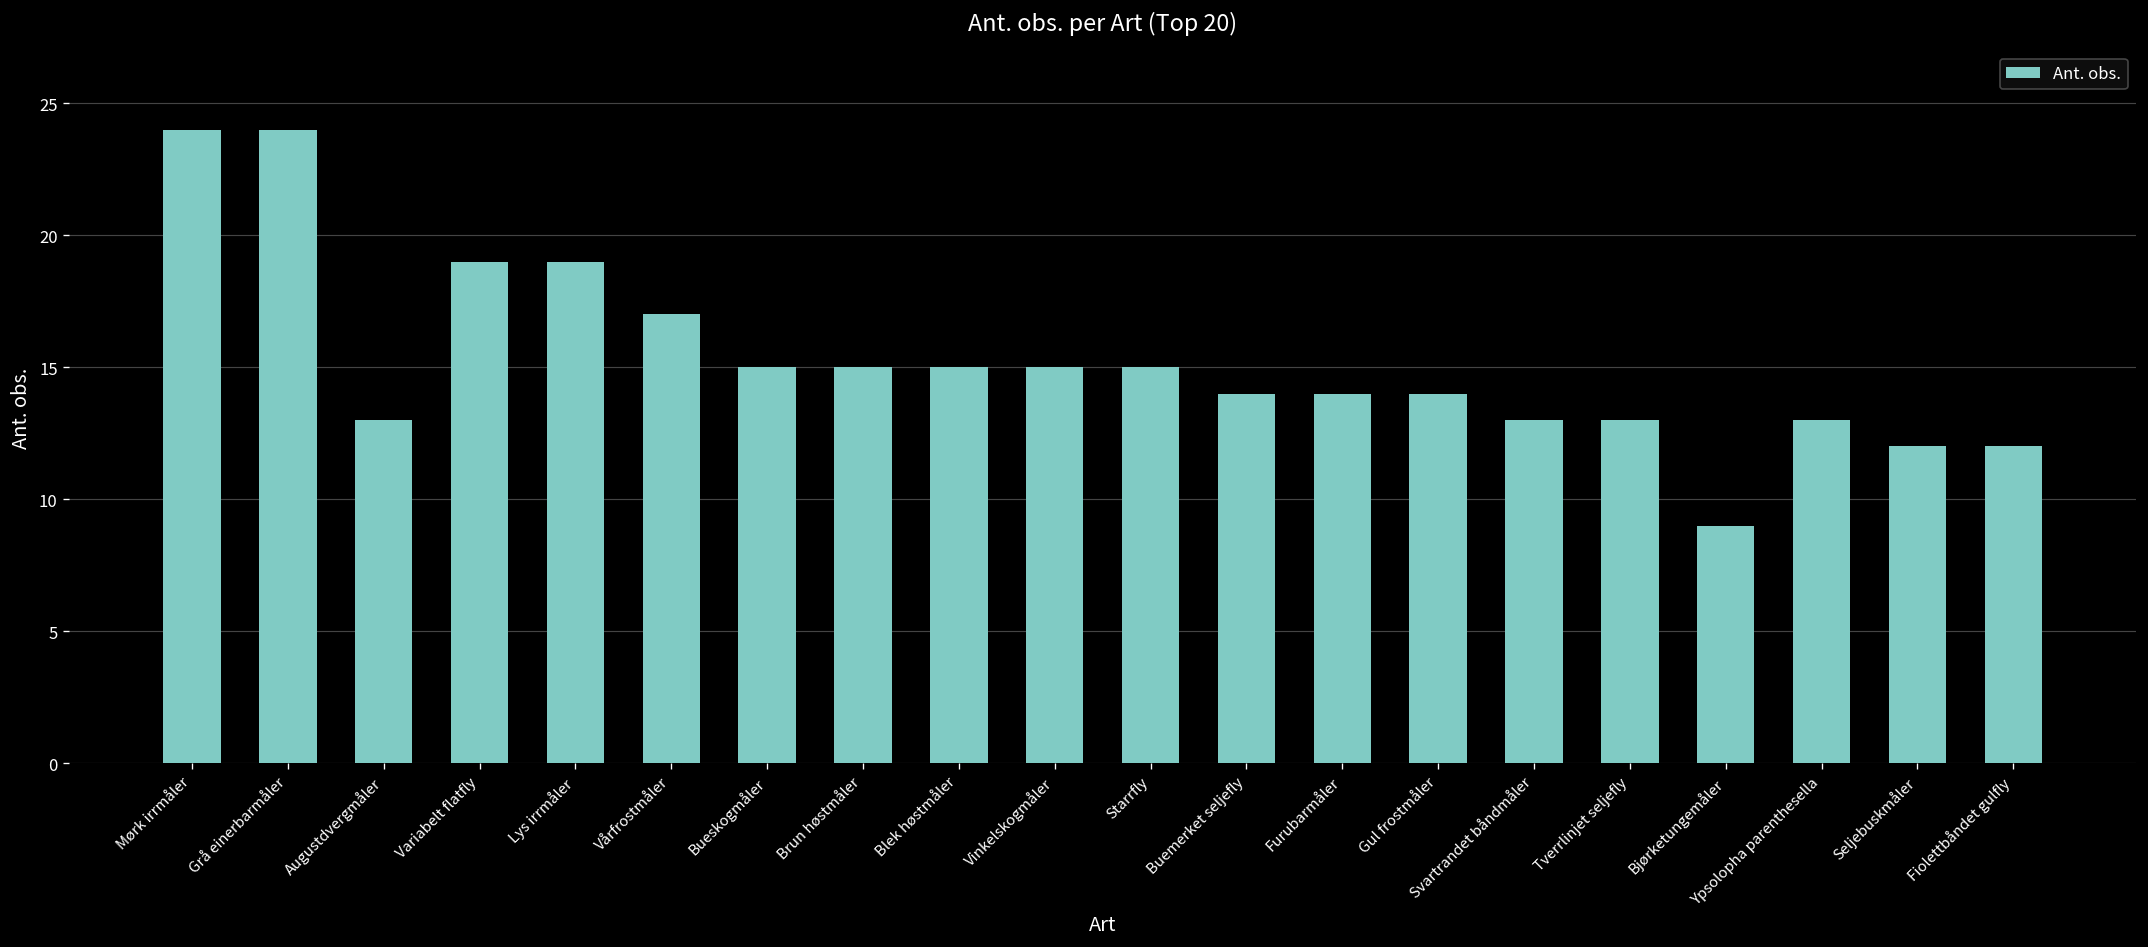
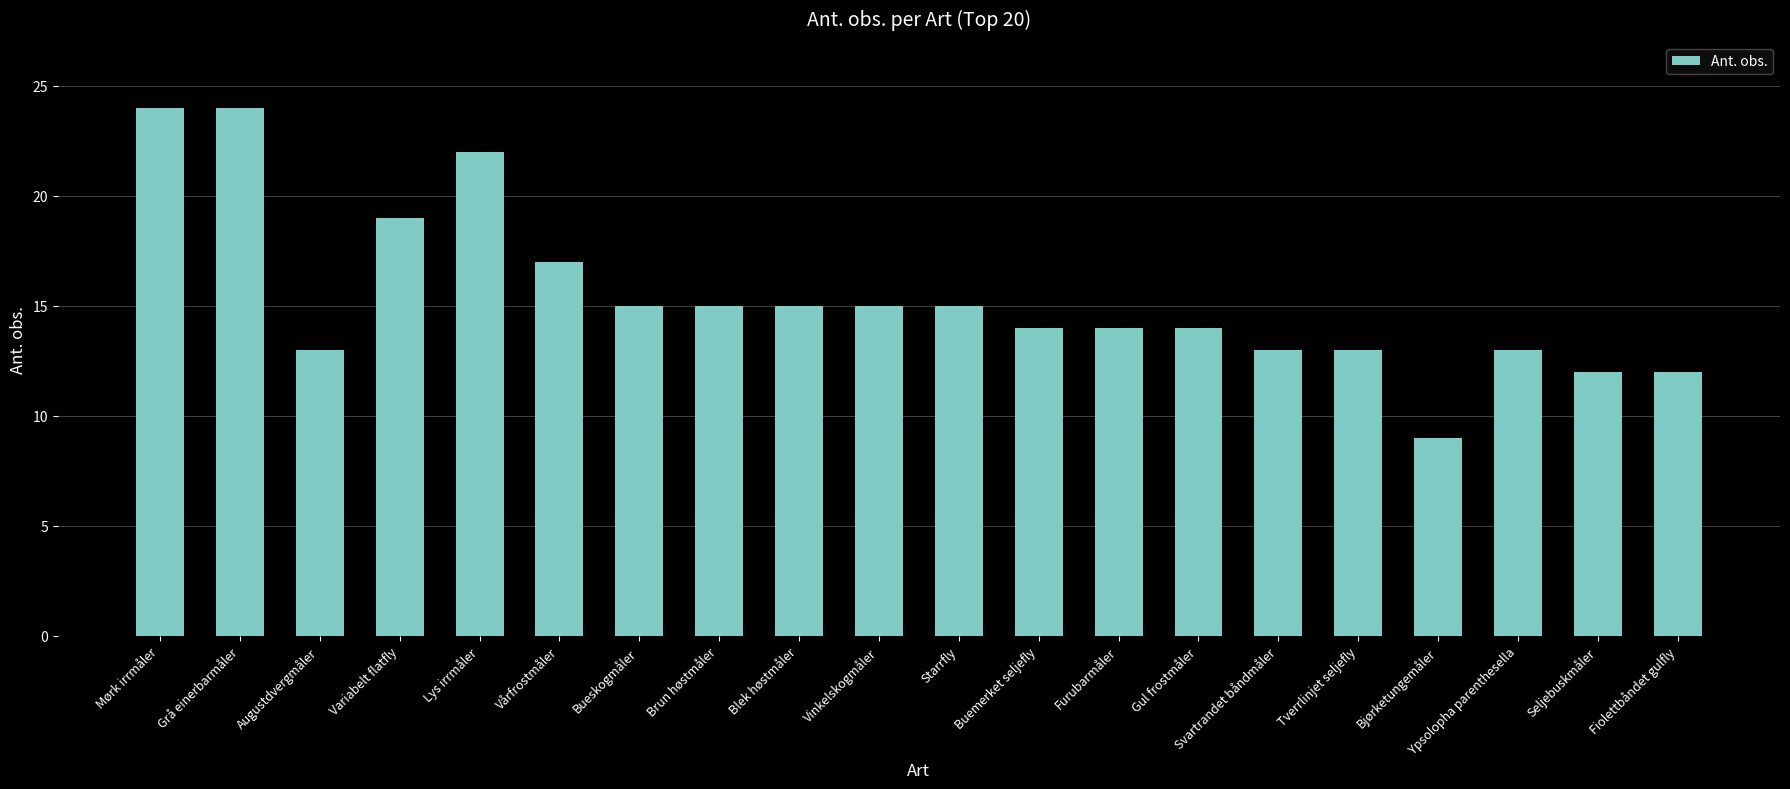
  {
    "Mørk irrmåler": 24,
    "Grå einerbarmåler": 24,
    "Augustdvergmåler": 13,
    "Variabelt flatfly": 19,
-   "Lys irrmåler": 19,
+   "Lys irrmåler": 22,
    "Vårfrostmåler": 17,
    "Bueskogmåler": 15,
    "Brun høstmåler": 15,
    "Blek høstmåler": 15,
    "Vinkelskogmåler": 15,
    "Starrfly": 15,
    "Buemerket seljefly": 14,
    "Furubarmåler": 14,
    "Gul frostmåler": 14,
    "Svartrandet båndmåler": 13,
    "Tverrlinjet seljefly": 13,
    "Bjørketungemåler": 9,
    "Ypsolopha parenthesella": 13,
    "Seljebuskmåler": 12,
    "Fiolettbåndet gulfly": 12
  }
